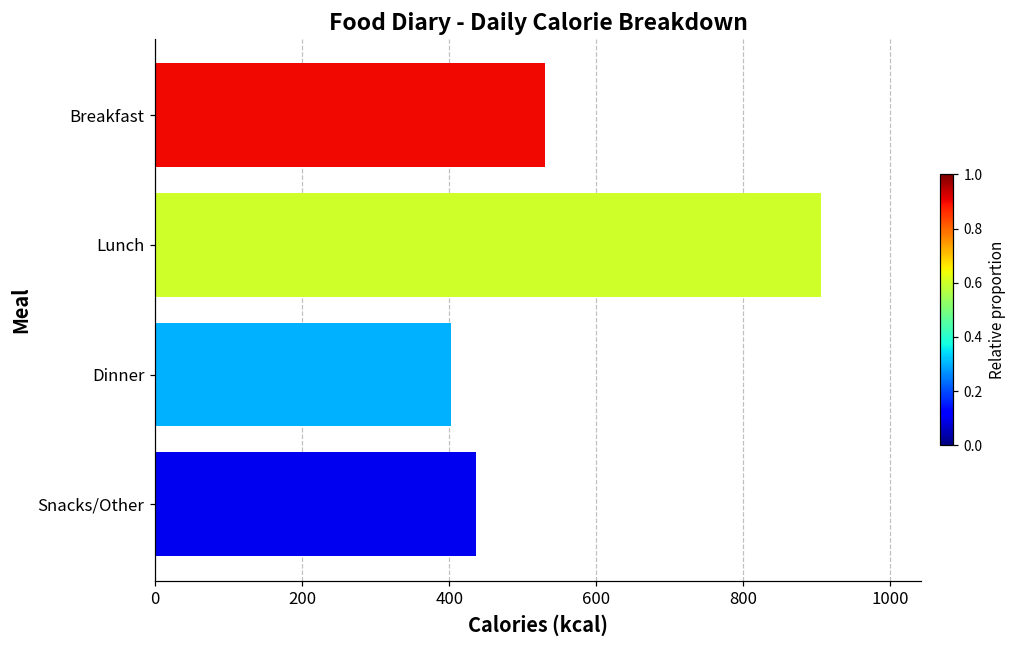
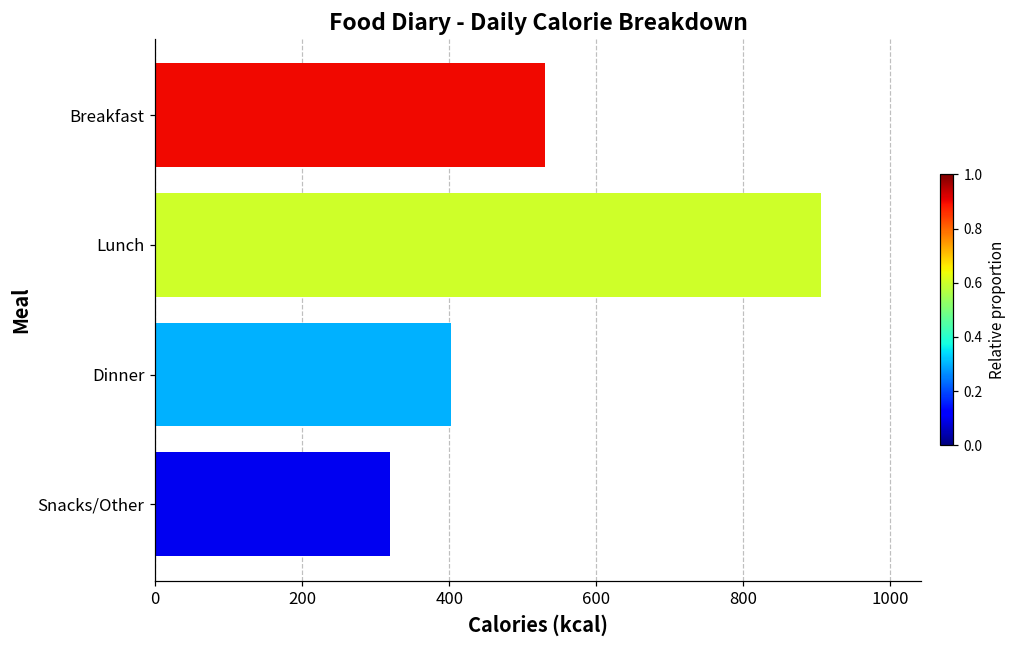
  {
    "Breakfast": 530,
    "Lunch": 910,
    "Dinner": 400,
-   "Snacks/Other": 440
+   "Snacks/Other": 320
  }
